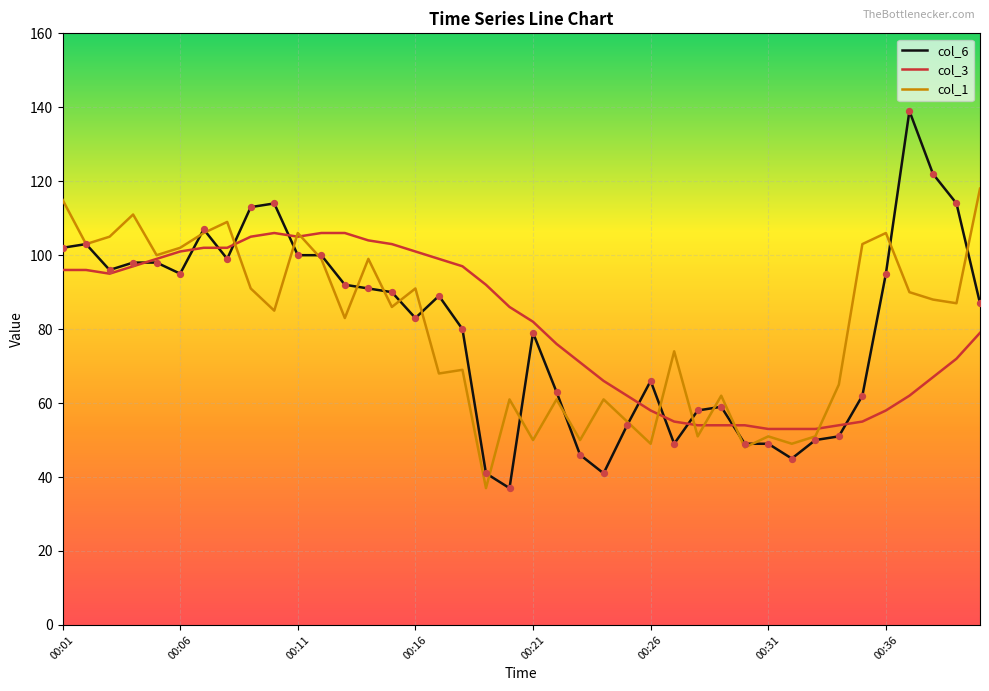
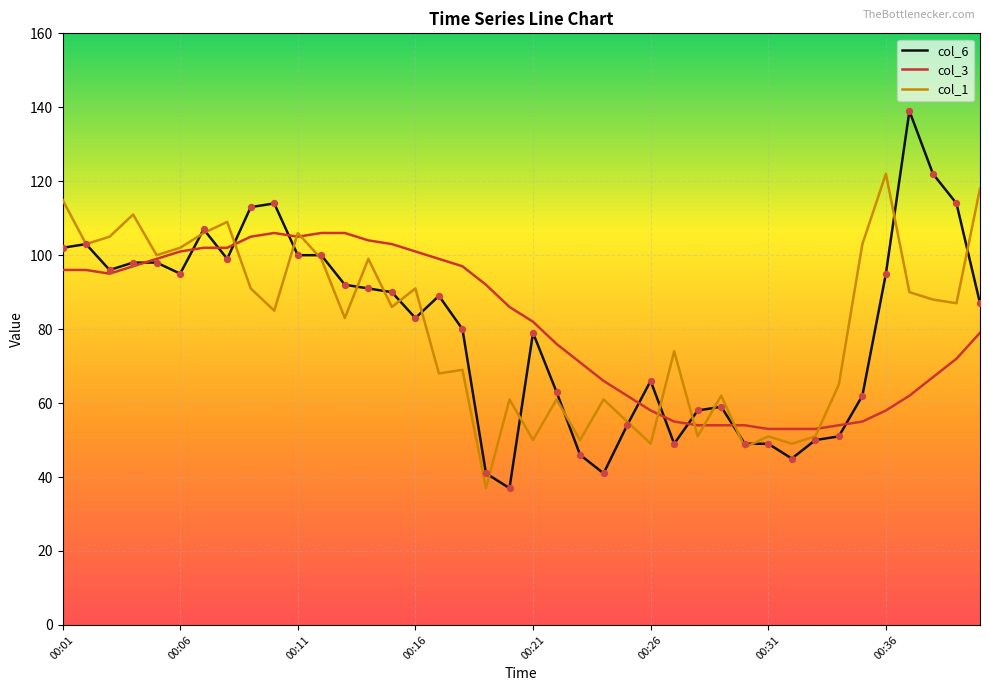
  {
    "col_6": {
      "00:01": 102,
      "00:06": 95,
      "00:11": 100,
      "00:16": 83,
      "00:21": 79,
      "00:26": 66,
      "00:31": 49,
      "00:36": 95
    },
    "col_3": {
      "00:01": 96,
      "00:06": 101,
      "00:11": 105,
      "00:16": 101,
      "00:21": 82,
      "00:26": 58,
      "00:31": 53,
      "00:36": 58
    },
    "col_1": {
      "00:01": 115,
      "00:06": 102,
      "00:11": 106,
      "00:16": 91,
      "00:21": 50,
      "00:26": 49,
      "00:31": 51,
-     "00:36": 106
+     "00:36": 122
    }
  }
